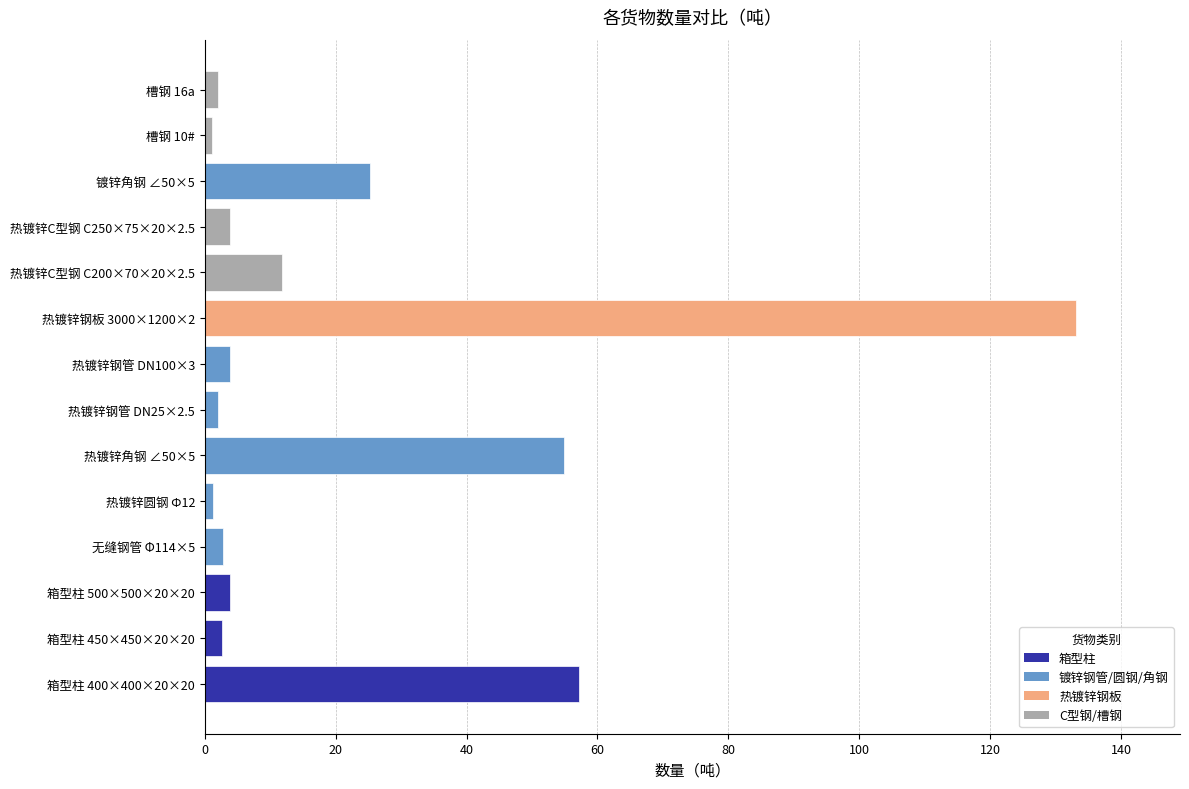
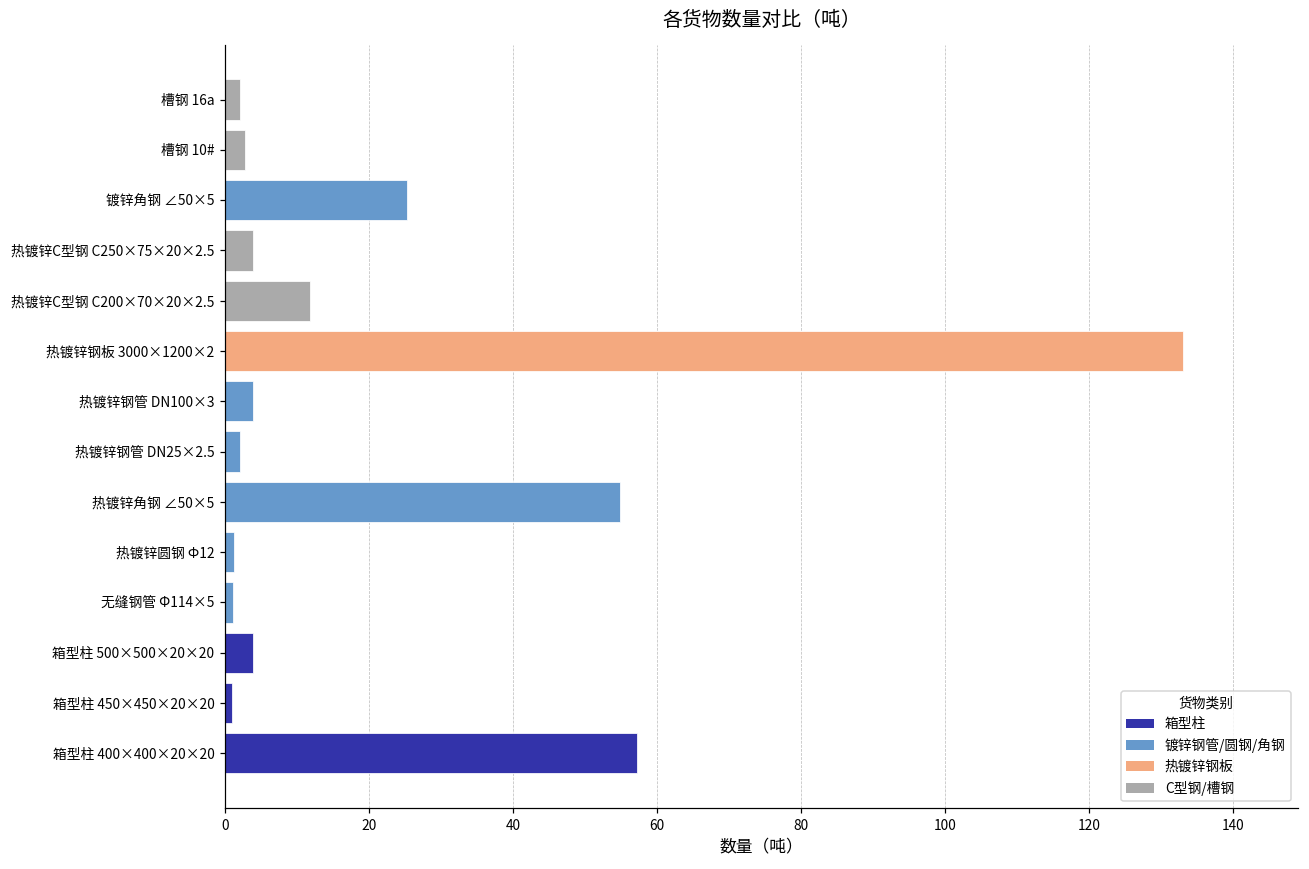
  {
    "槽钢 16a": 2,
-   "槽钢 10#": 1,
+   "槽钢 10#": 3,
    "镀锌角钢 ∠50×5": 25,
    "热镀锌C型钢 C250×75×20×2.5": 4,
    "热镀锌C型钢 C200×70×20×2.5": 12,
    "热镀锌钢板 3000×1200×2": 133,
    "热镀锌钢管 DN100×3": 4,
    "热镀锌钢管 DN25×2.5": 2,
    "热镀锌角钢 ∠50×5": 55,
    "热镀锌圆钢 Ф12": 1,
-   "无缝钢管 Φ114×5": 3,
+   "无缝钢管 Φ114×5": 1,
    "箱型柱 500×500×20×20": 4,
-   "箱型柱 450×450×20×20": 3,
+   "箱型柱 450×450×20×20": 1,
    "箱型柱 400×400×20×20": 57
  }
